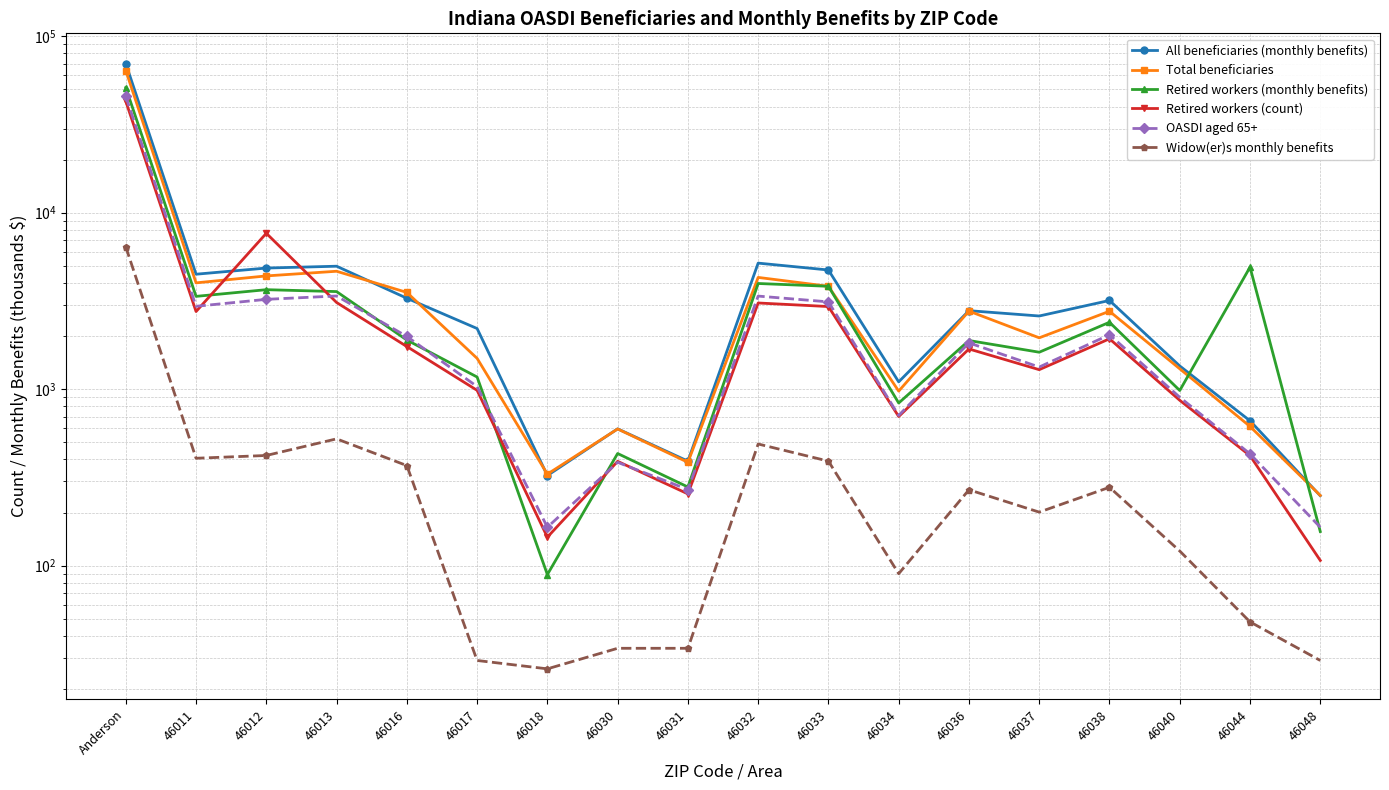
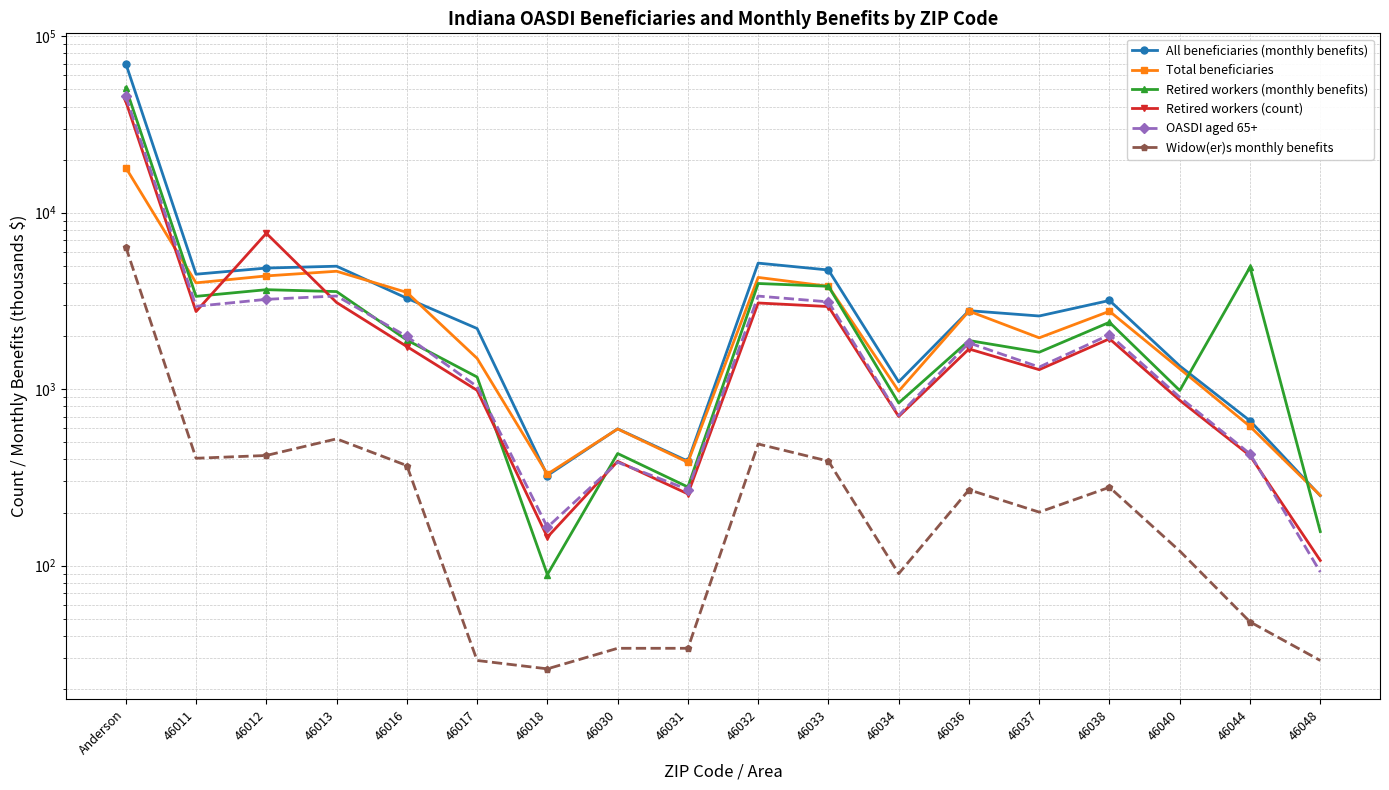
  {
    "All beneficiaries (monthly benefits)": {
      "Anderson": 70000,
      "46011": 4500,
      "46012": 4900,
      "46013": 5000,
      "46016": 3300,
      "46017": 2200,
      "46032": 5200,
      "46033": 4700,
      "46034": 1100,
      "46037": 2600,
      "46038": 3200,
      "46040": 1400,
      "46044": 660
    },
    "Total beneficiaries": {
-     "Anderson": 64000,
+     "Anderson": 18000,
      "46011": 4000,
      "46012": 4400,
      "46013": 4700,
      "46016": 3500,
      "46017": 1500,
      "46032": 4300,
      "46034": 1000,
      "46037": 2000,
      "46038": 2800,
      "46040": 1300,
      "46044": 620
    },
    "Retired workers (monthly benefits)": {
      "Anderson": 51000,
      "46011": 3400,
      "46012": 3700,
      "46013": 3600,
      "46016": 1900,
      "46017": 1200,
      "46018": 90,
      "46030": 430,
      "46032": 4000,
      "46034": 800,
      "46037": 1600,
      "46038": 2400,
      "46040": 1000,
      "46044": 4900,
      "46048": 160
    },
    "Retired workers (count)": {
      "Anderson": 43000,
      "46011": 2800,
      "46012": 7600,
      "46013": 3100,
      "46016": 1700,
      "46017": 1000,
      "46018": 150,
      "46031": 260,
      "46032": 3100,
      "46033": 2900,
      "46036": 1700,
      "46037": 1300,
      "46038": 1900,
      "46040": 900,
      "46048": 110
    },
    "OASDI aged 65+": {
      "Anderson": 46000,
      "46011": 3000,
      "46012": 3200,
      "46013": 3400,
      "46016": 2000,
      "46017": 1000,
      "46018": 170,
      "46032": 3400,
      "46033": 3100,
      "46037": 1300,
      "46038": 2000,
      "46040": 900,
-     "46048": 170
+     "46048": 90
    },
    "Widow(er)s monthly benefits": {
      "Anderson": 6400,
      "46011": 410,
      "46012": 420,
      "46013": 520,
      "46016": 370,
      "46017": 29,
      "46018": 26,
      "46030": 34,
      "46031": 34,
      "46032": 490,
      "46033": 390,
      "46034": 90,
      "46036": 270,
      "46037": 200,
      "46038": 280,
      "46040": 120,
      "46044": 48,
      "46048": 29
    }
  }
